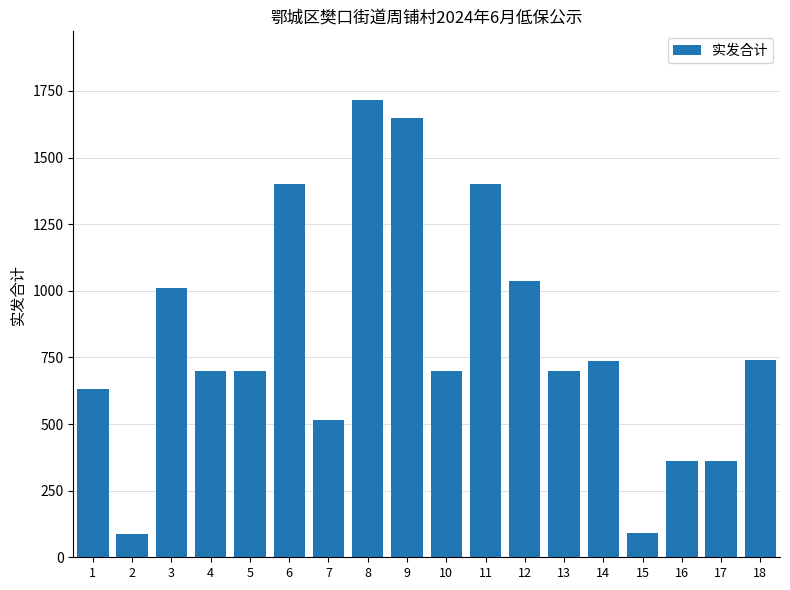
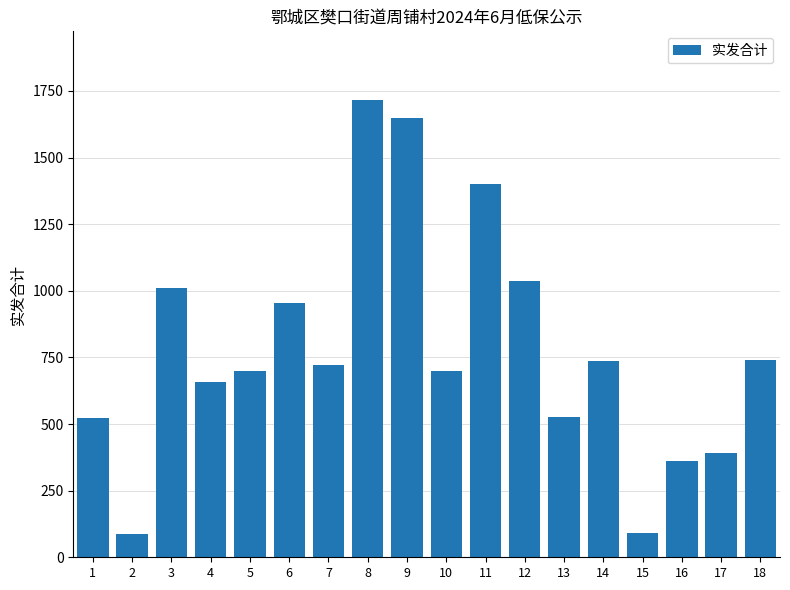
  {
-   "1": 630,
+   "1": 520,
    "2": 90,
    "3": 1010,
-   "4": 700,
+   "4": 660,
    "5": 700,
-   "6": 1400,
-   "7": 520,
+   "6": 960,
+   "7": 720,
    "8": 1720,
    "9": 1650,
    "10": 700,
    "11": 1400,
    "12": 1040,
-   "13": 700,
+   "13": 530,
    "14": 740,
    "15": 90,
    "16": 360,
-   "17": 360,
+   "17": 390,
    "18": 740
  }
